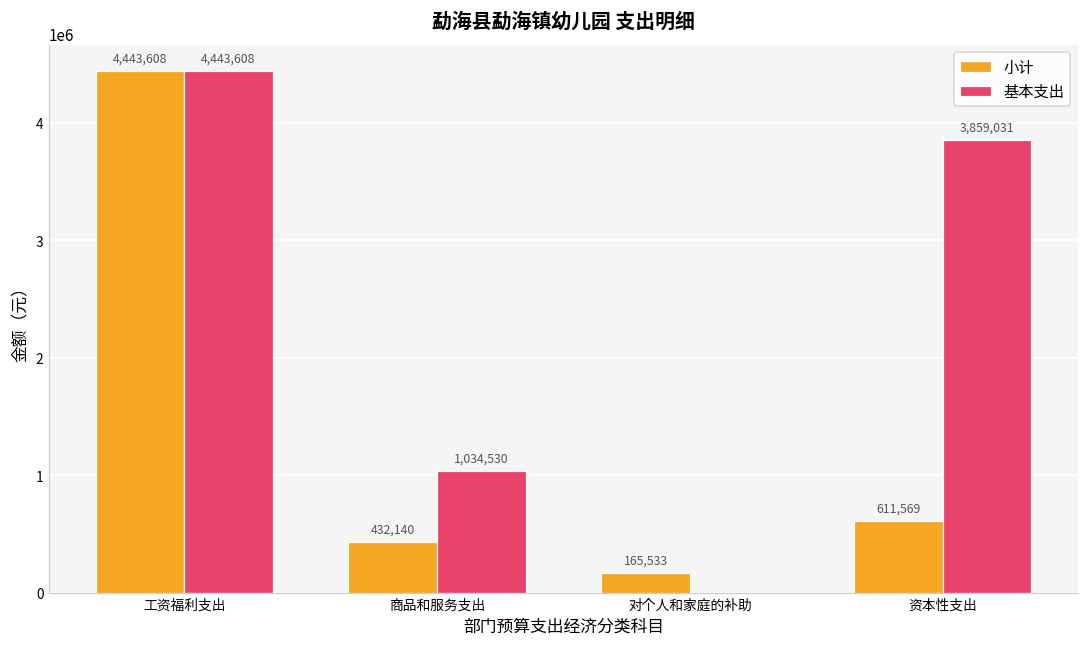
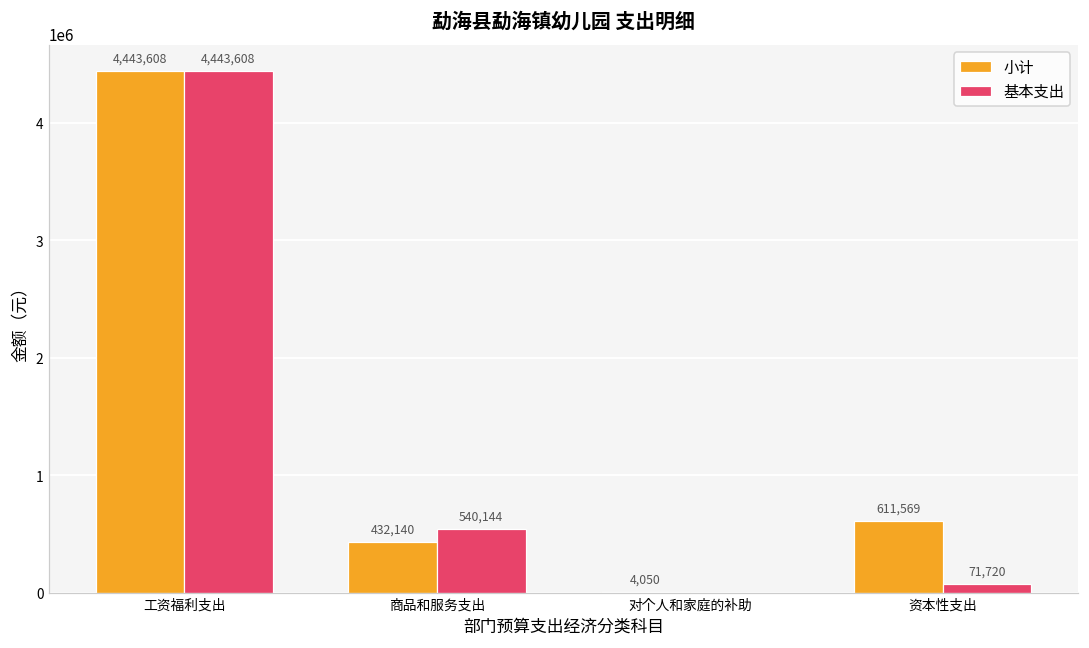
  {
    "小计": {
      "工资福利支出": "4,443,608",
      "商品和服务支出": "432,140",
-     "对个人和家庭的补助": "165,533",
+     "对个人和家庭的补助": "4,050",
      "资本性支出": "611,569"
    },
    "基本支出": {
      "工资福利支出": "4,443,608",
-     "商品和服务支出": "1,034,530",
-     "资本性支出": "3,859,031"
+     "商品和服务支出": "540,144",
+     "资本性支出": "71,720"
    }
  }
